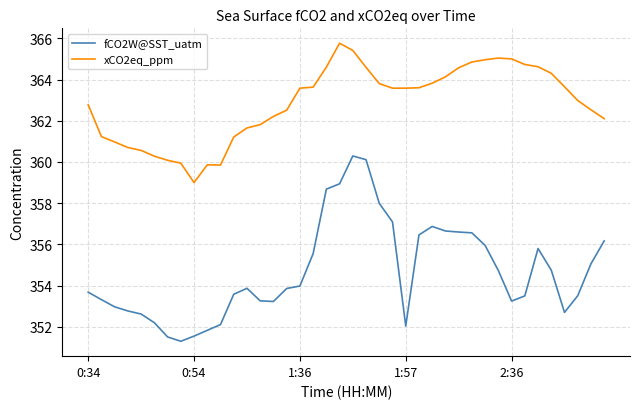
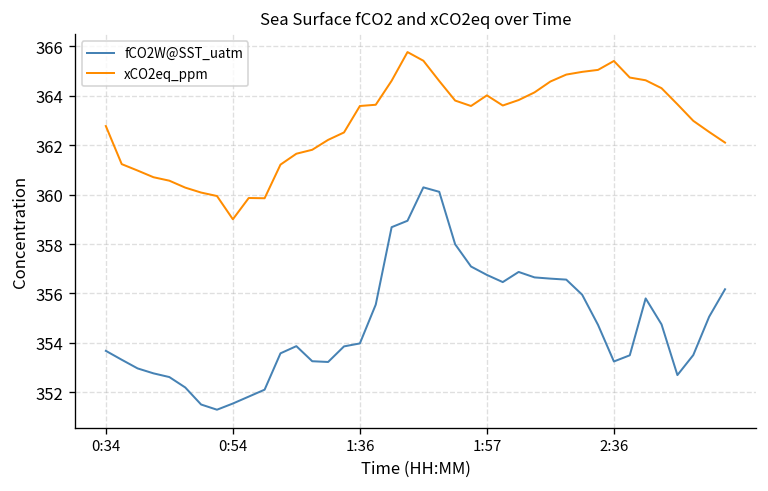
  {
    "fCO2W@SST_uatm": {
      "0:34": 353.7,
      "0:54": 351.6,
      "1:36": 354.0,
-     "1:57": 352.0,
+     "1:57": 356.8,
      "2:36": 353.3
    },
    "xCO2eq_ppm": {
      "0:34": 362.8,
      "0:54": 359.0,
      "1:36": 363.6,
-     "1:57": 363.6,
-     "2:36": 365.0
+     "1:57": 364.0,
+     "2:36": 365.4
    }
  }
